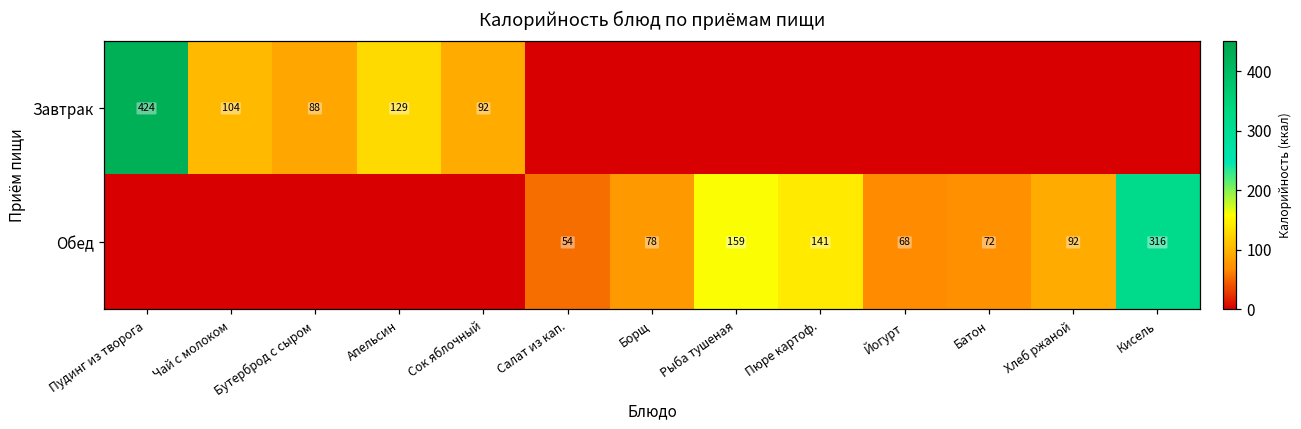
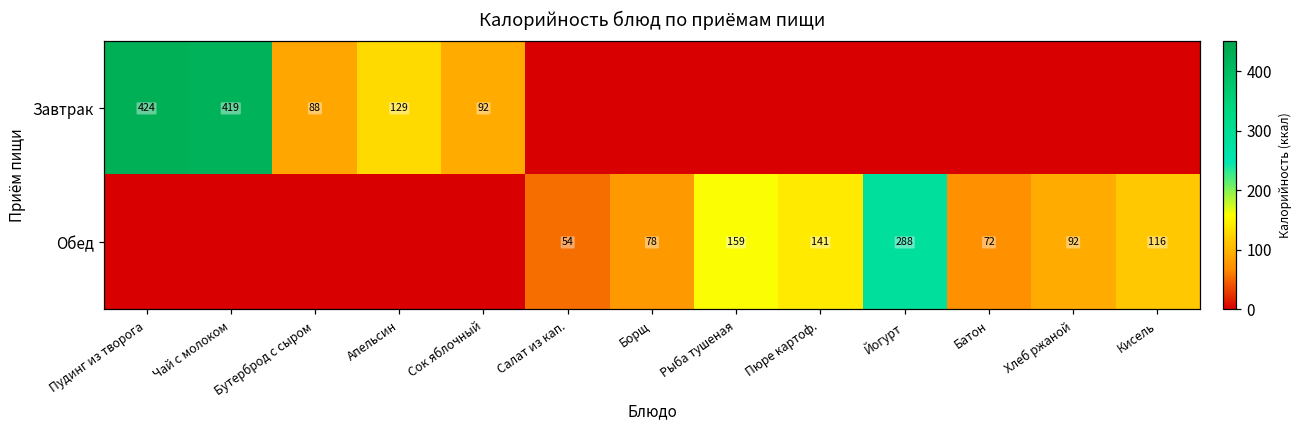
  {
    "Завтрак": {
-     "Чай с молоком": 104
+     "Чай с молоком": 419
    },
    "Обед": {
-     "Йогурт": 68,
-     "Кисель": 316
+     "Йогурт": 288,
+     "Кисель": 116
    }
  }
